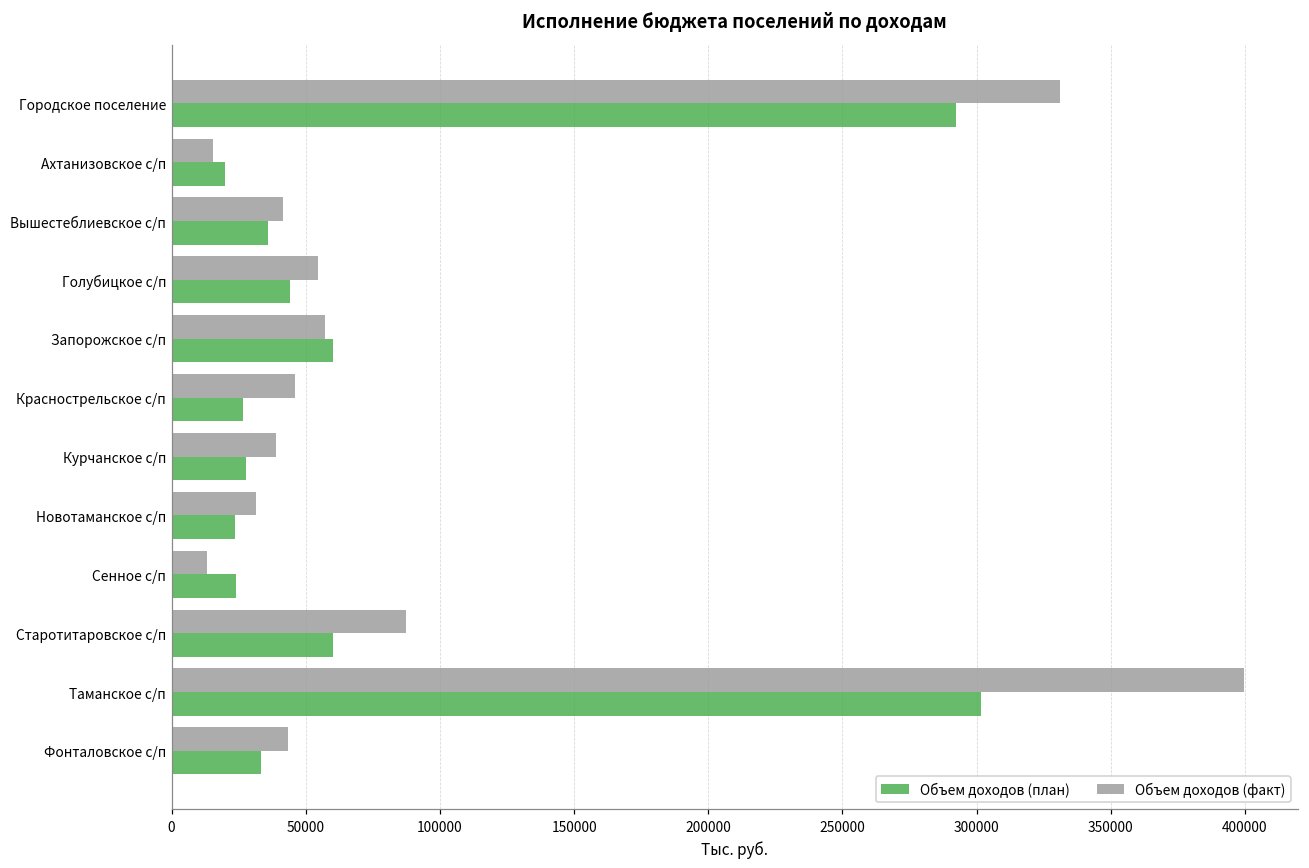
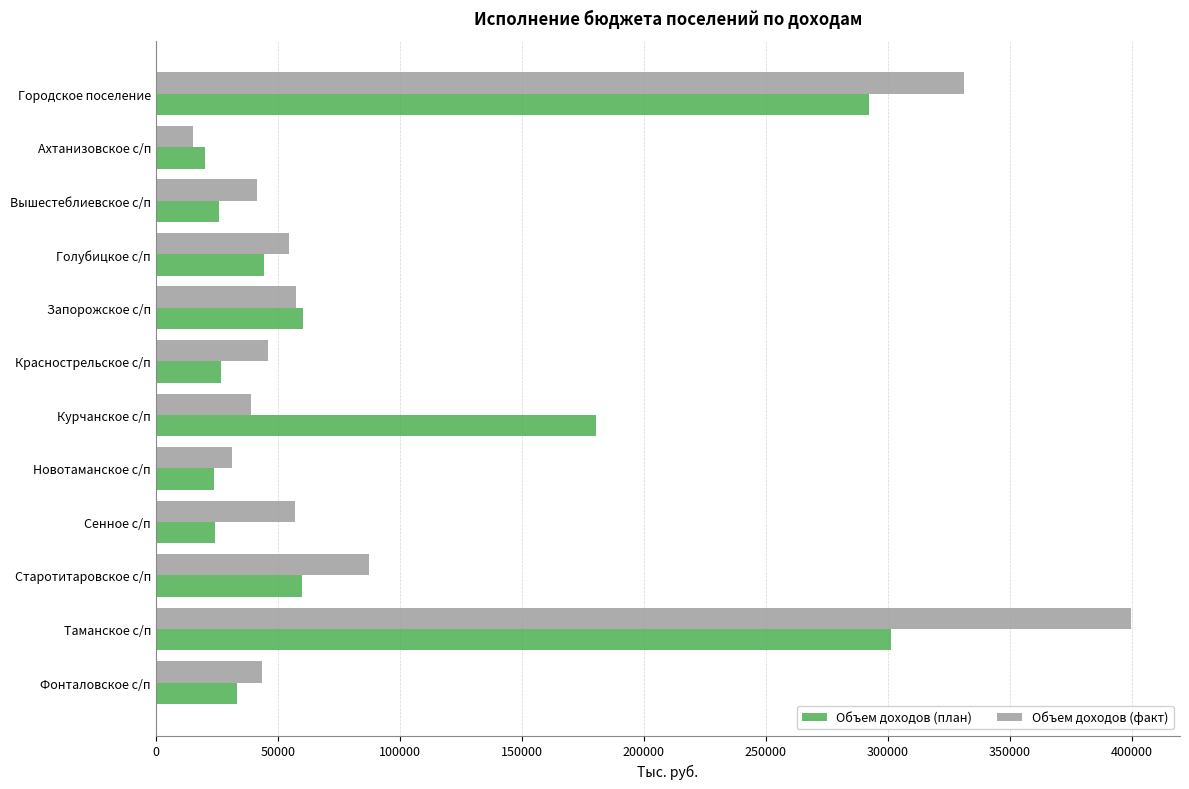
  {
    "Объем доходов (план)": {
      "Городское поселение": 292000,
      "Ахтанизовское с/п": 20000,
-     "Вышестеблиевское с/п": 36000,
+     "Вышестеблиевское с/п": 26000,
      "Голубицкое с/п": 44000,
      "Запорожское с/п": 60000,
      "Краснострельское с/п": 27000,
-     "Курчанское с/п": 28000,
+     "Курчанское с/п": 180000,
      "Новотаманское с/п": 24000,
      "Сенное с/п": 24000,
      "Старотитаровское с/п": 60000,
      "Таманское с/п": 301000,
      "Фонталовское с/п": 33000
    },
    "Объем доходов (факт)": {
      "Городское поселение": 331000,
      "Ахтанизовское с/п": 15000,
      "Вышестеблиевское с/п": 41000,
      "Голубицкое с/п": 55000,
      "Запорожское с/п": 57000,
      "Краснострельское с/п": 46000,
      "Курчанское с/п": 39000,
      "Новотаманское с/п": 31000,
-     "Сенное с/п": 13000,
+     "Сенное с/п": 57000,
      "Старотитаровское с/п": 87000,
      "Таманское с/п": 400000,
      "Фонталовское с/п": 43000
    }
  }
